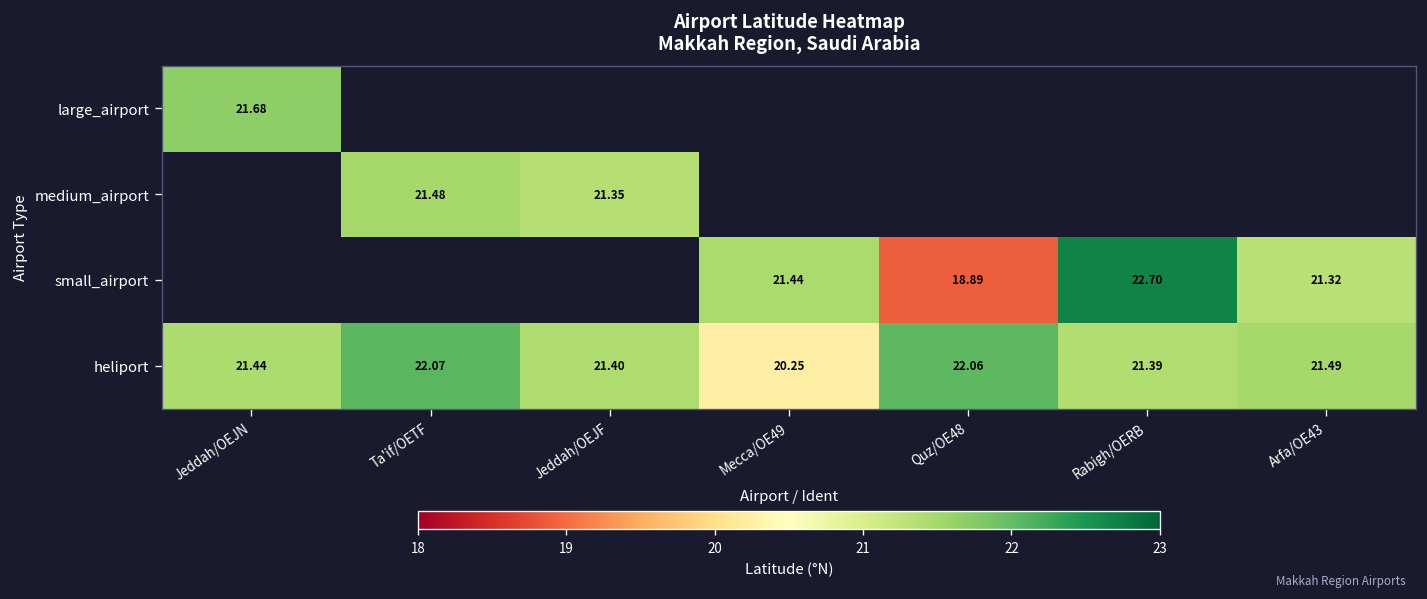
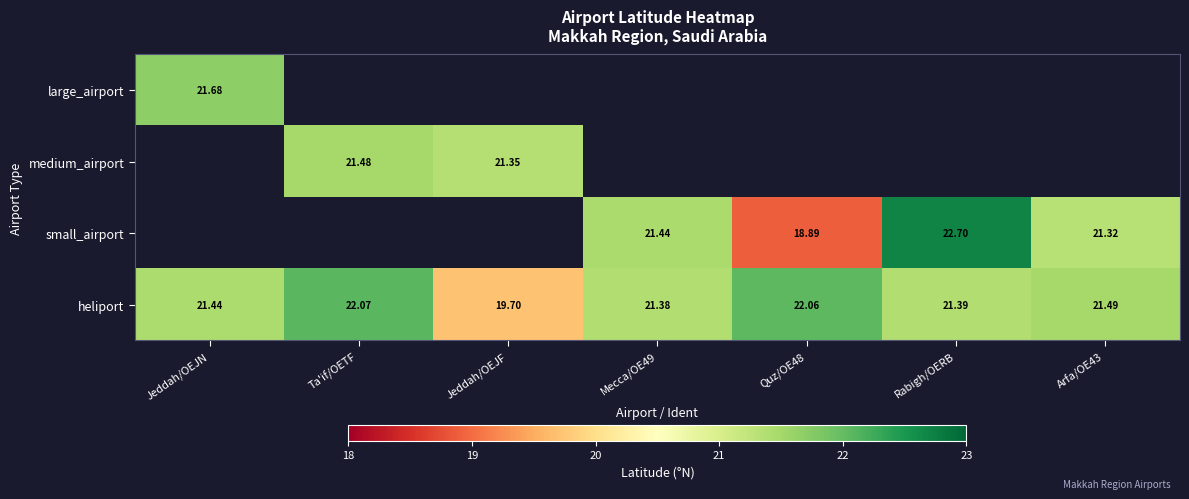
  {
    "large_airport": {
      "Jeddah/OEJN": 21.68
    },
    "medium_airport": {
      "Ta'if/OETF": 21.48,
      "Jeddah/OEJF": 21.35
    },
    "small_airport": {
      "Mecca/OE49": 21.44,
      "Quz/OE48": 18.89,
      "Rabigh/OERB": 22.70,
      "Arfa/OE43": 21.32
    },
    "heliport": {
      "Jeddah/OEJN": 21.44,
      "Ta'if/OETF": 22.07,
-     "Jeddah/OEJF": 21.40,
-     "Mecca/OE49": 20.25,
+     "Jeddah/OEJF": 19.70,
+     "Mecca/OE49": 21.38,
      "Quz/OE48": 22.06,
      "Rabigh/OERB": 21.39,
      "Arfa/OE43": 21.49
    }
  }
